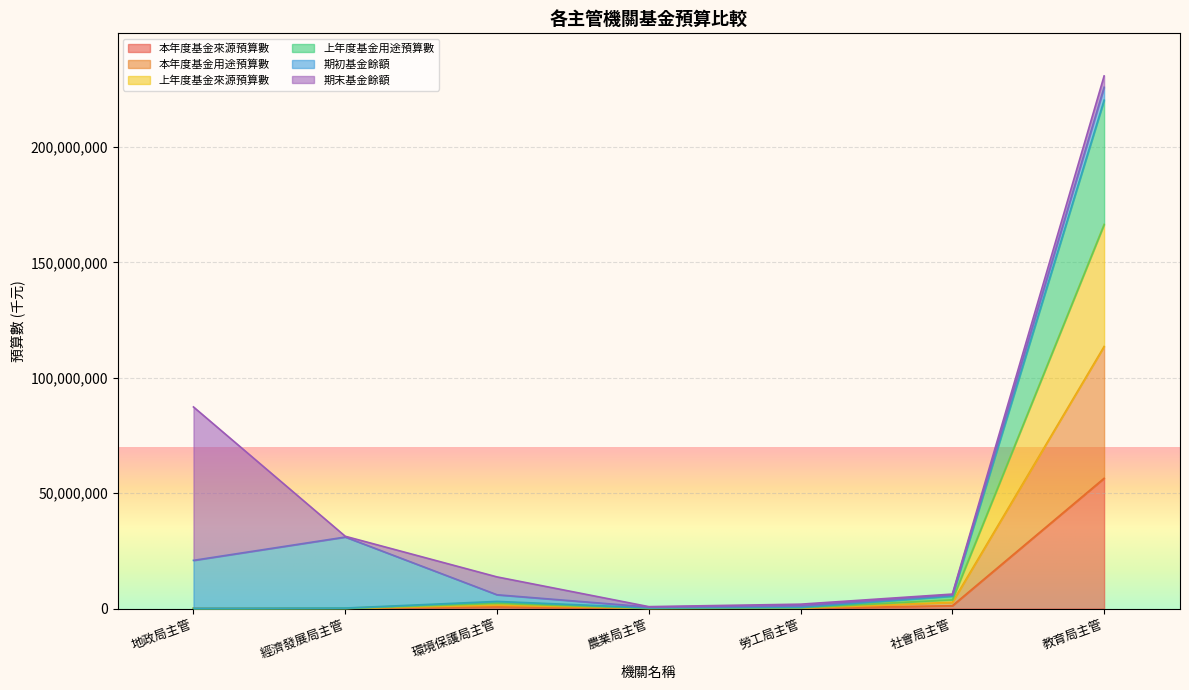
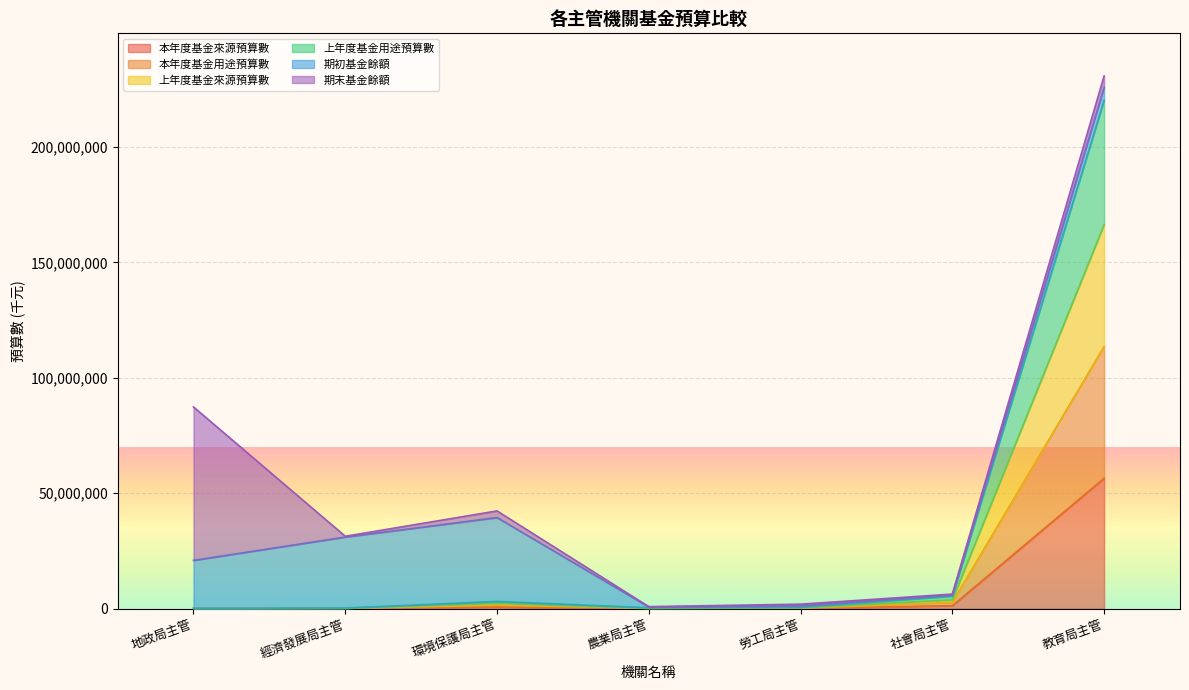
  {
    "上年度基金來源預算數": {
      "社會局主管": "1,000,000",
      "教育局主管": "53,000,000"
    },
    "上年度基金用途預算數": {
      "教育局主管": "54,000,000"
    },
    "期初基金餘額": {
      "地政局主管": "21,000,000",
-     "環境保護局主管": "3,000,000",
+     "環境保護局主管": "36,000,000",
      "教育局主管": "6,000,000"
    },
    "期末基金餘額": {
      "地政局主管": "66,000,000",
-     "環境保護局主管": "8,000,000",
+     "環境保護局主管": "3,000,000",
      "教育局主管": "5,000,000"
    }
  }
